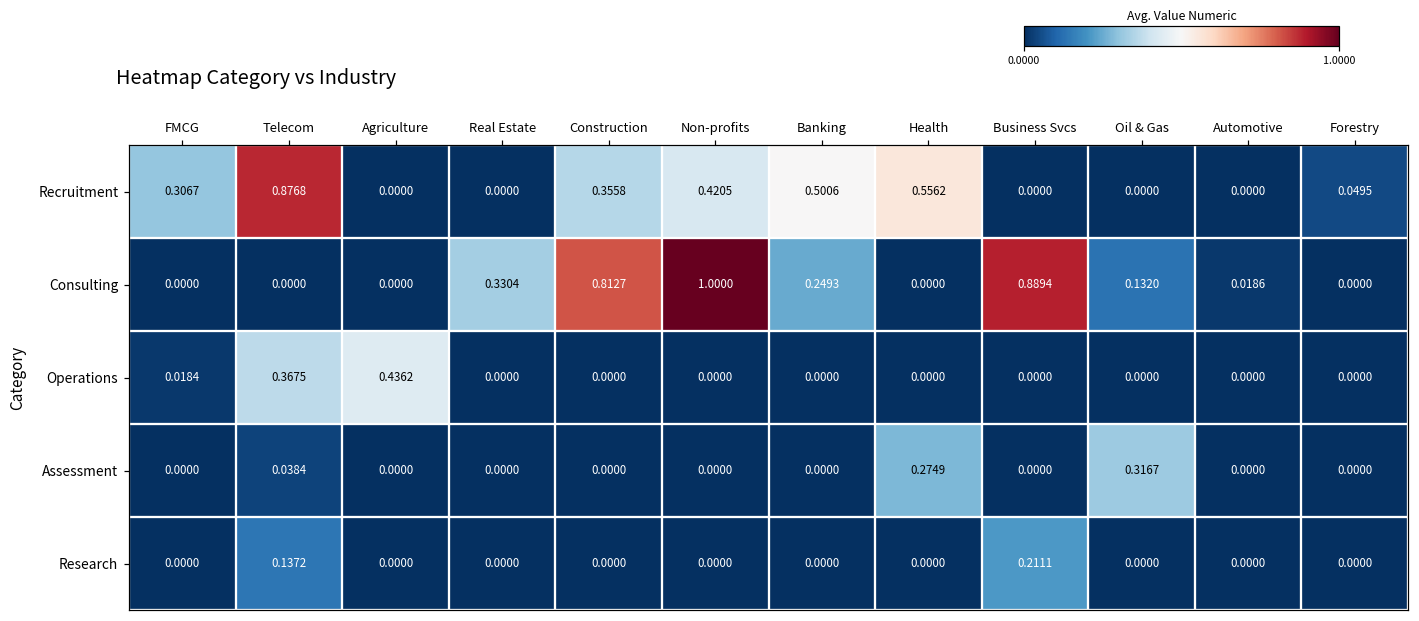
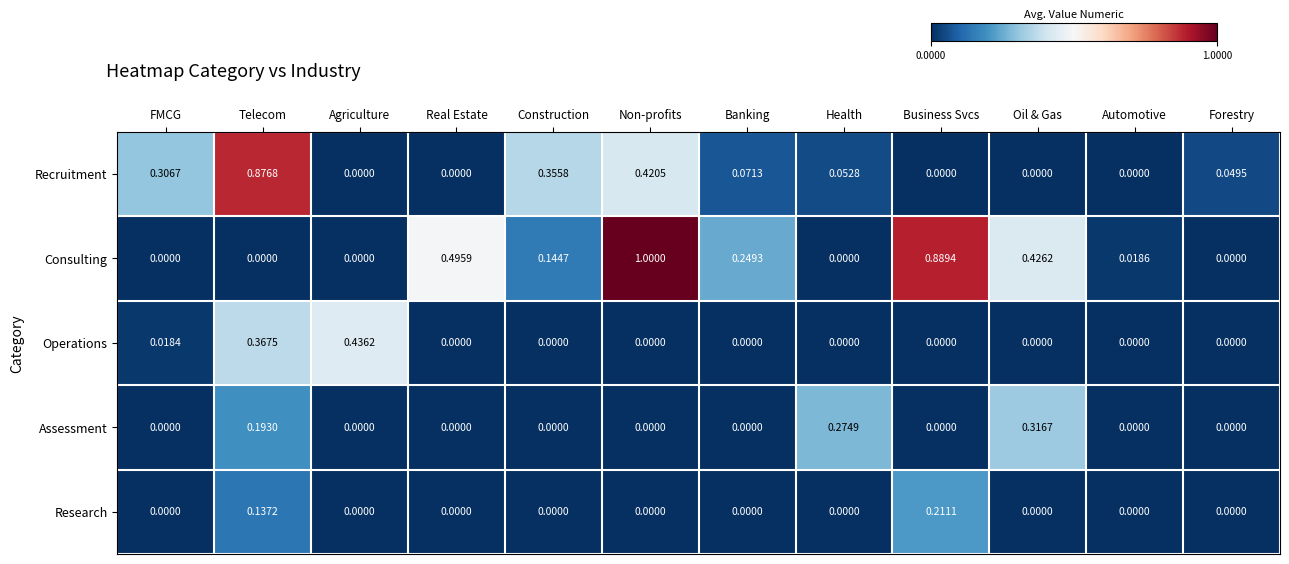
  {
    "Recruitment": {
      "FMCG": 0.3067,
      "Telecom": 0.8768,
      "Agriculture": 0.0000,
      "Real Estate": 0.0000,
      "Construction": 0.3558,
      "Non-profits": 0.4205,
-     "Banking": 0.5006,
-     "Health": 0.5562,
+     "Banking": 0.0713,
+     "Health": 0.0528,
      "Business Svcs": 0.0000,
      "Oil & Gas": 0.0000,
      "Automotive": 0.0000,
      "Forestry": 0.0495
    },
    "Consulting": {
      "FMCG": 0.0000,
      "Telecom": 0.0000,
      "Agriculture": 0.0000,
-     "Real Estate": 0.3304,
-     "Construction": 0.8127,
+     "Real Estate": 0.4959,
+     "Construction": 0.1447,
      "Non-profits": 1.0000,
      "Banking": 0.2493,
      "Health": 0.0000,
      "Business Svcs": 0.8894,
-     "Oil & Gas": 0.1320,
+     "Oil & Gas": 0.4262,
      "Automotive": 0.0186,
      "Forestry": 0.0000
    },
    "Operations": {
      "FMCG": 0.0184,
      "Telecom": 0.3675,
      "Agriculture": 0.4362,
      "Real Estate": 0.0000,
      "Construction": 0.0000,
      "Non-profits": 0.0000,
      "Banking": 0.0000,
      "Health": 0.0000,
      "Business Svcs": 0.0000,
      "Oil & Gas": 0.0000,
      "Automotive": 0.0000,
      "Forestry": 0.0000
    },
    "Assessment": {
      "FMCG": 0.0000,
-     "Telecom": 0.0384,
+     "Telecom": 0.1930,
      "Agriculture": 0.0000,
      "Real Estate": 0.0000,
      "Construction": 0.0000,
      "Non-profits": 0.0000,
      "Banking": 0.0000,
      "Health": 0.2749,
      "Business Svcs": 0.0000,
      "Oil & Gas": 0.3167,
      "Automotive": 0.0000,
      "Forestry": 0.0000
    },
    "Research": {
      "FMCG": 0.0000,
      "Telecom": 0.1372,
      "Agriculture": 0.0000,
      "Real Estate": 0.0000,
      "Construction": 0.0000,
      "Non-profits": 0.0000,
      "Banking": 0.0000,
      "Health": 0.0000,
      "Business Svcs": 0.2111,
      "Oil & Gas": 0.0000,
      "Automotive": 0.0000,
      "Forestry": 0.0000
    }
  }
